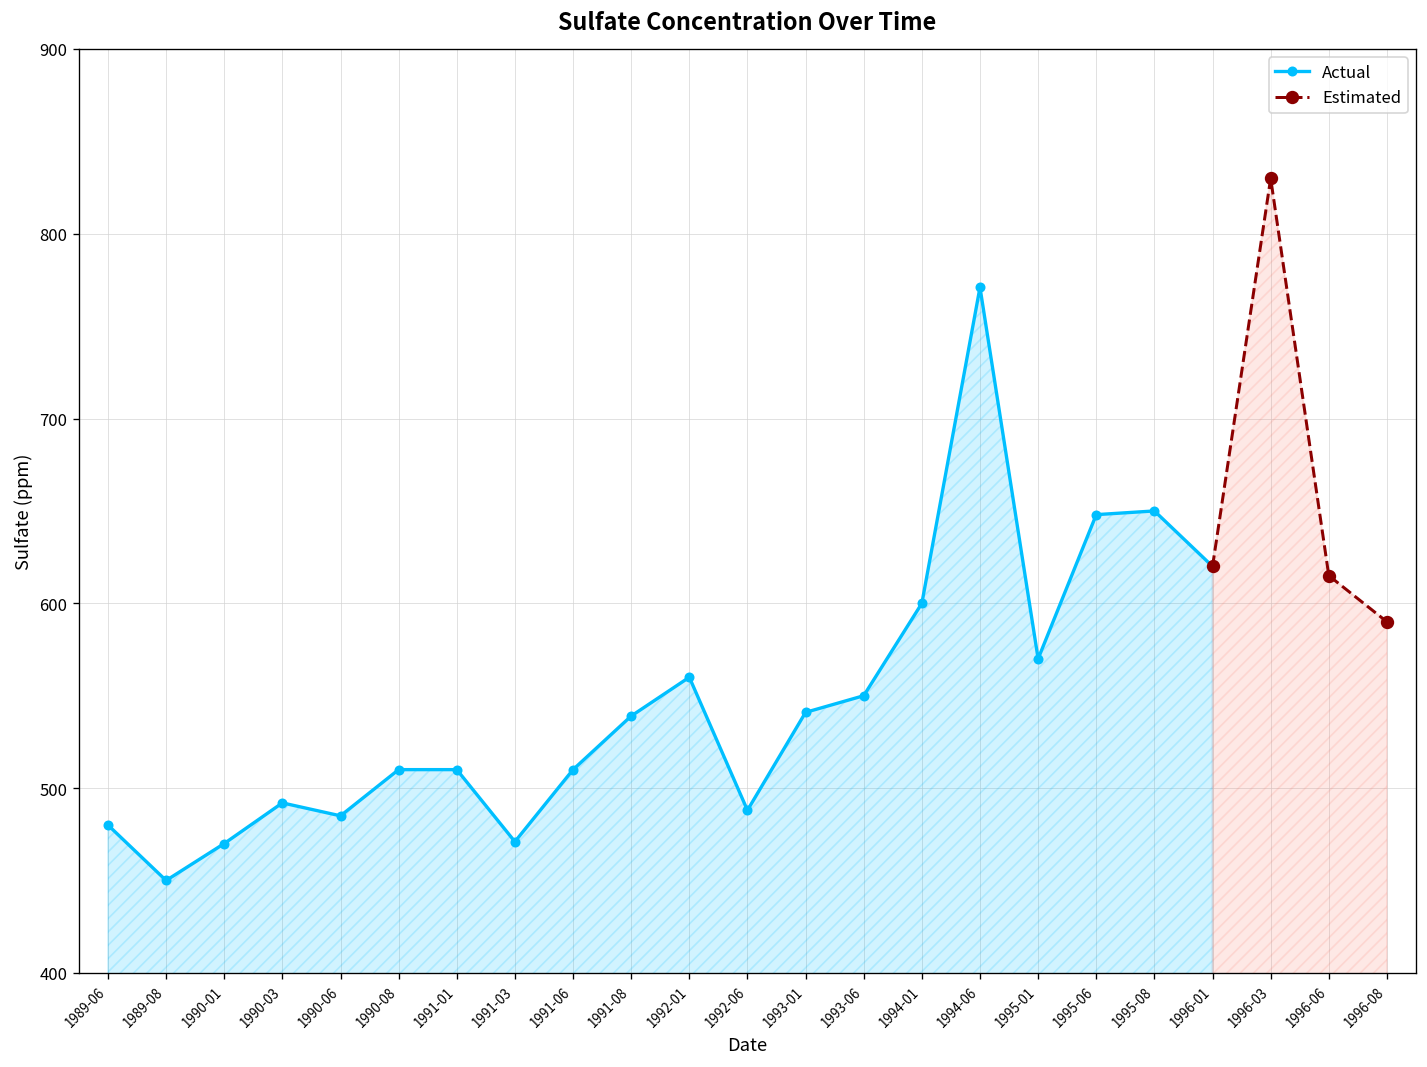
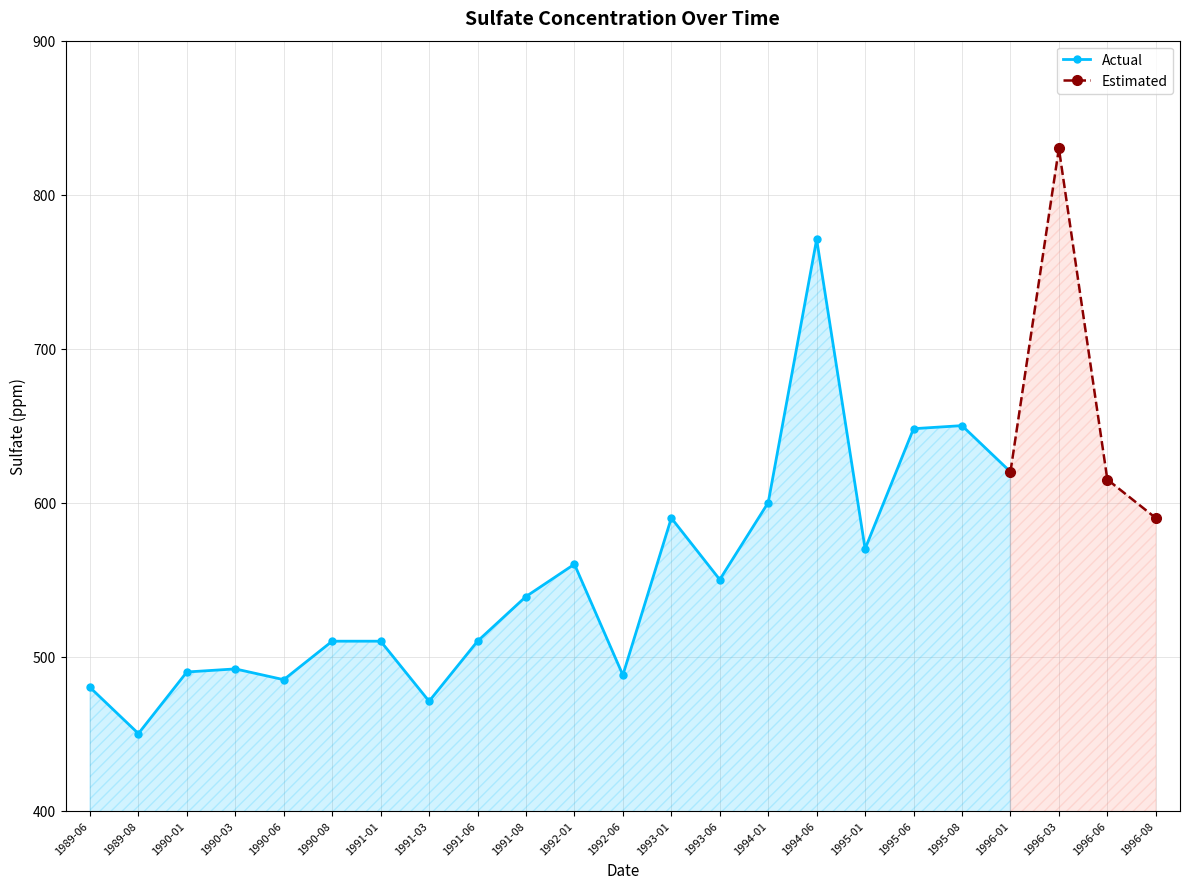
  {
    "Actual": {
      "1989-06": 480,
      "1989-08": 450,
-     "1990-01": 470,
+     "1990-01": 490,
      "1990-03": 492,
      "1990-06": 485,
      "1990-08": 510,
      "1991-01": 510,
      "1991-03": 471,
      "1991-06": 510,
      "1991-08": 539,
      "1992-01": 560,
      "1992-06": 488,
-     "1993-01": 541,
+     "1993-01": 590,
      "1993-06": 550,
      "1994-01": 600,
      "1994-06": 771,
      "1995-01": 570,
      "1995-06": 648,
      "1995-08": 650
    },
    "Estimated": {
      "1996-03": 830,
      "1996-06": 615,
      "1996-08": 590
    }
  }
